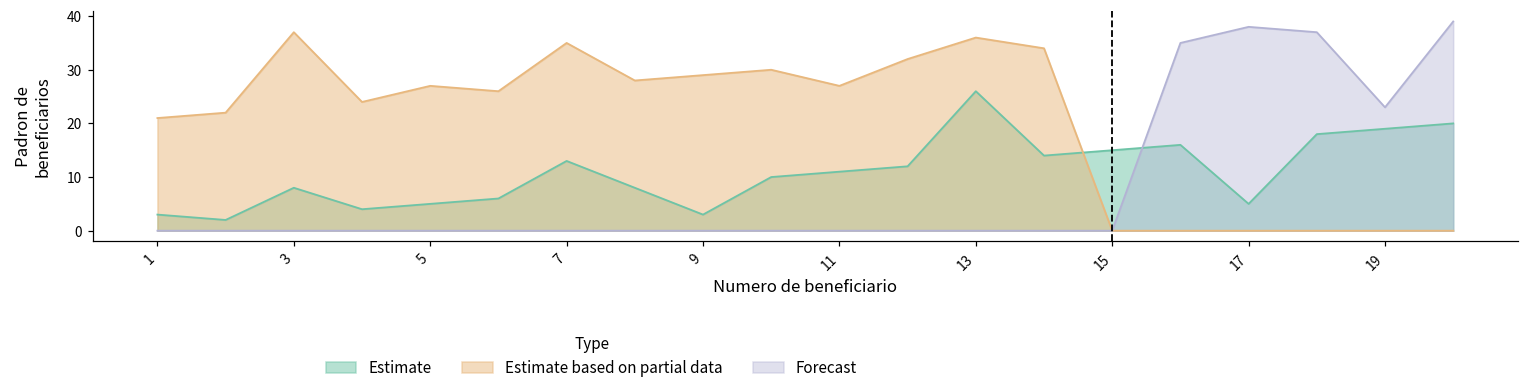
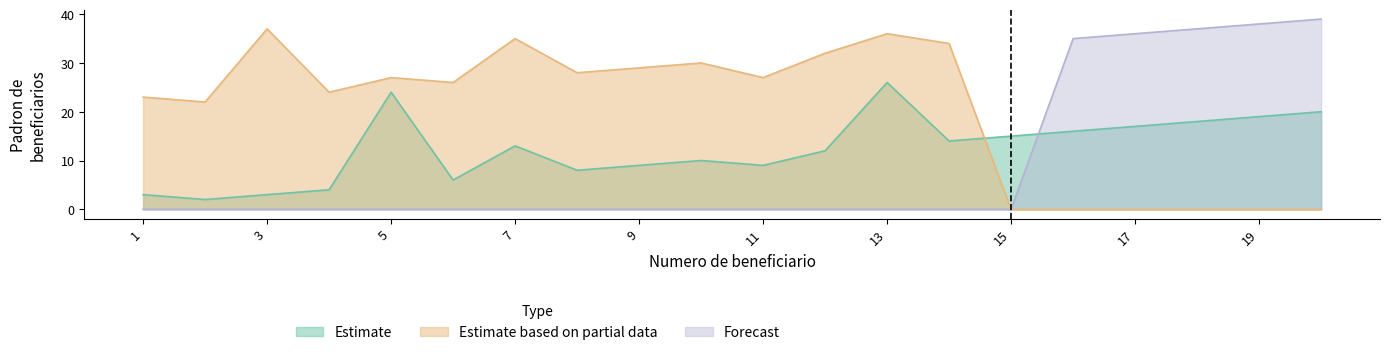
  {
    "Estimate": {
      "1": 3,
-     "3": 8,
-     "5": 5,
+     "3": 3,
+     "5": 24,
      "7": 13,
-     "9": 3,
-     "11": 11,
+     "9": 9,
+     "11": 9,
      "13": 26,
      "15": 15,
-     "17": 5,
+     "17": 17,
      "19": 19
    },
    "Estimate based on partial data": {
-     "1": 21,
+     "1": 23,
      "3": 37,
      "5": 27,
      "7": 35,
      "9": 29,
      "11": 27,
      "13": 36,
      "17": 0,
      "19": 0
    },
    "Forecast": {
      "1": 0,
      "3": 0,
      "5": 0,
      "7": 0,
      "9": 0,
      "11": 0,
      "13": 0,
-     "17": 38,
-     "19": 23
+     "17": 36,
+     "19": 38
    }
  }
